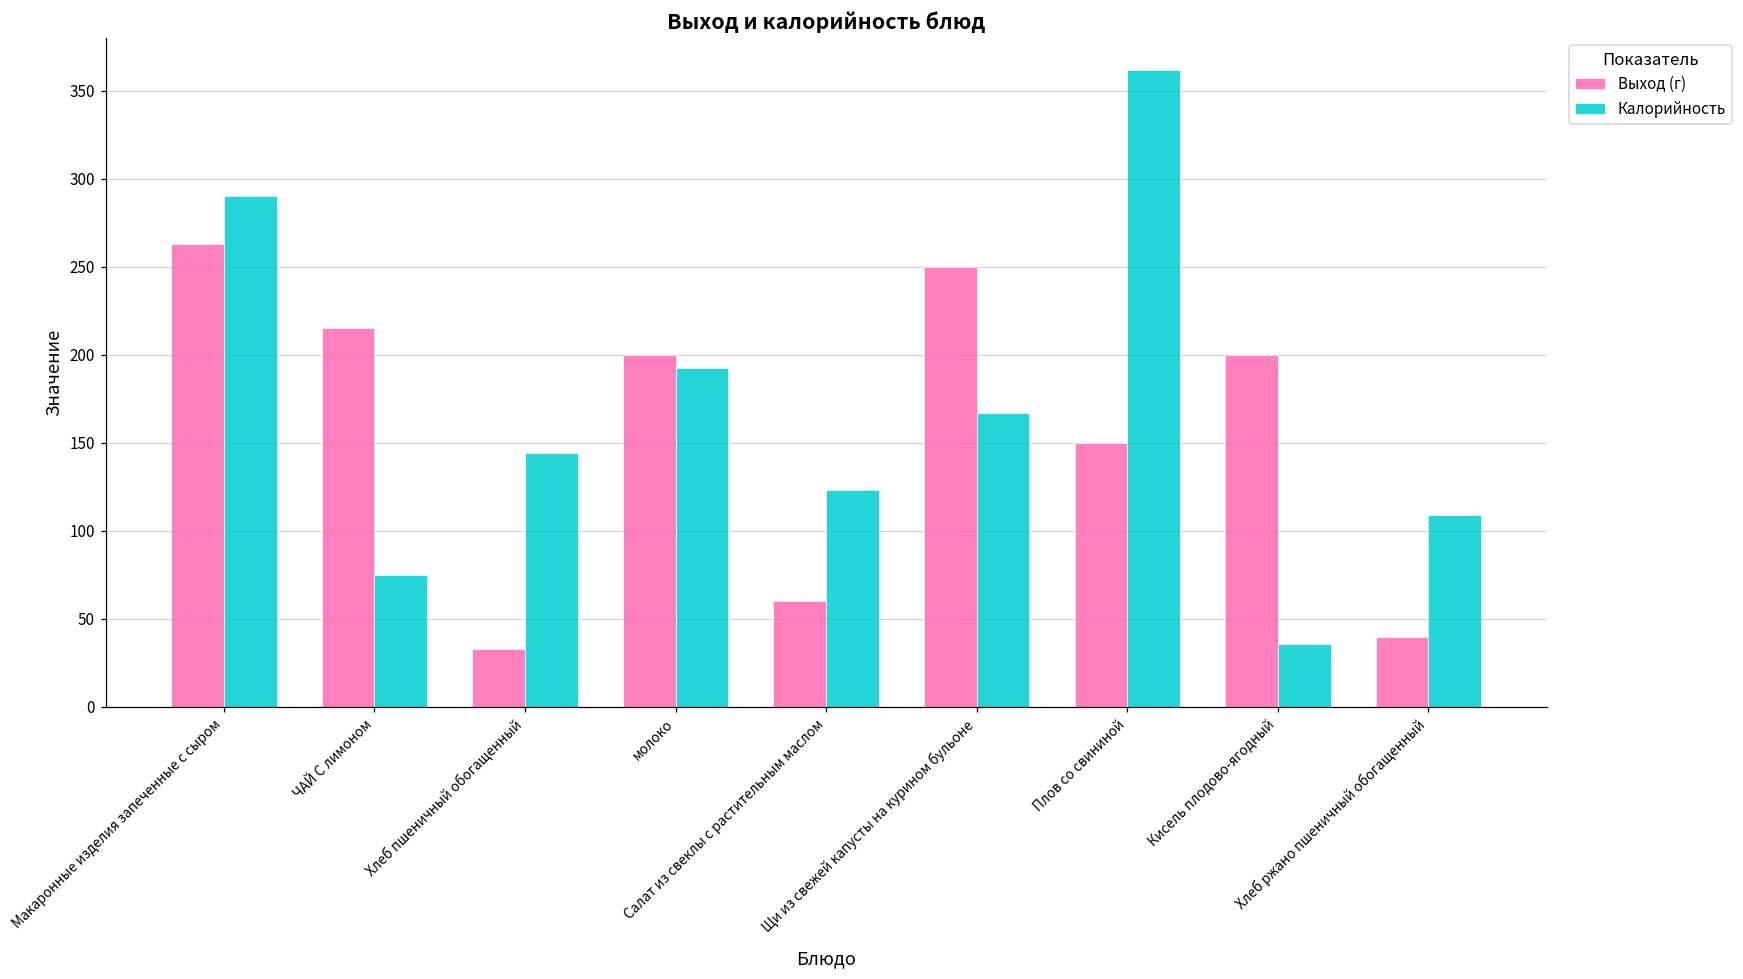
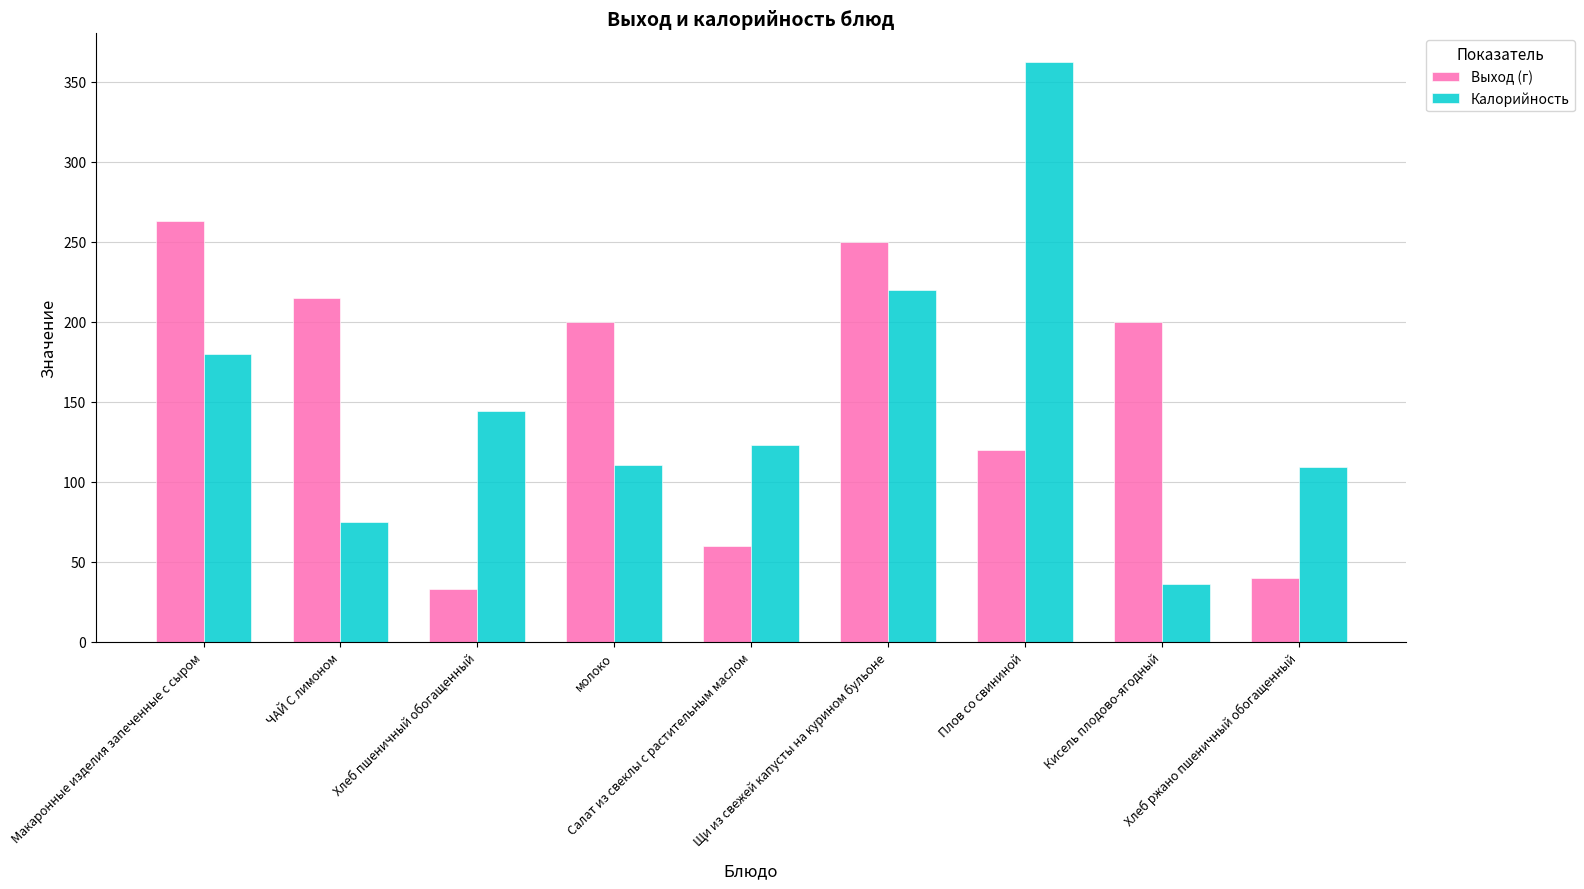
  {
    "Выход (г)": {
      "Макаронные изделия запеченные с сыром": 263,
      "ЧАЙ С лимоном": 215,
      "Хлеб пшеничный обогащенный": 33,
      "молоко": 200,
      "Салат из свеклы с растительным маслом": 60,
      "Щи из свежей капусты на курином бульоне": 250,
-     "Плов со свининой": 150,
+     "Плов со свининой": 120,
      "Кисель плодово-ягодный": 200,
      "Хлеб ржано пшеничный обогащенный": 40
    },
    "Калорийность": {
-     "Макаронные изделия запеченные с сыром": 290,
+     "Макаронные изделия запеченные с сыром": 180,
      "ЧАЙ С лимоном": 75,
      "Хлеб пшеничный обогащенный": 144,
-     "молоко": 192,
+     "молоко": 111,
      "Салат из свеклы с растительным маслом": 123,
-     "Щи из свежей капусты на курином бульоне": 167,
+     "Щи из свежей капусты на курином бульоне": 220,
      "Плов со свининой": 362,
      "Кисель плодово-ягодный": 36,
      "Хлеб ржано пшеничный обогащенный": 109
    }
  }
